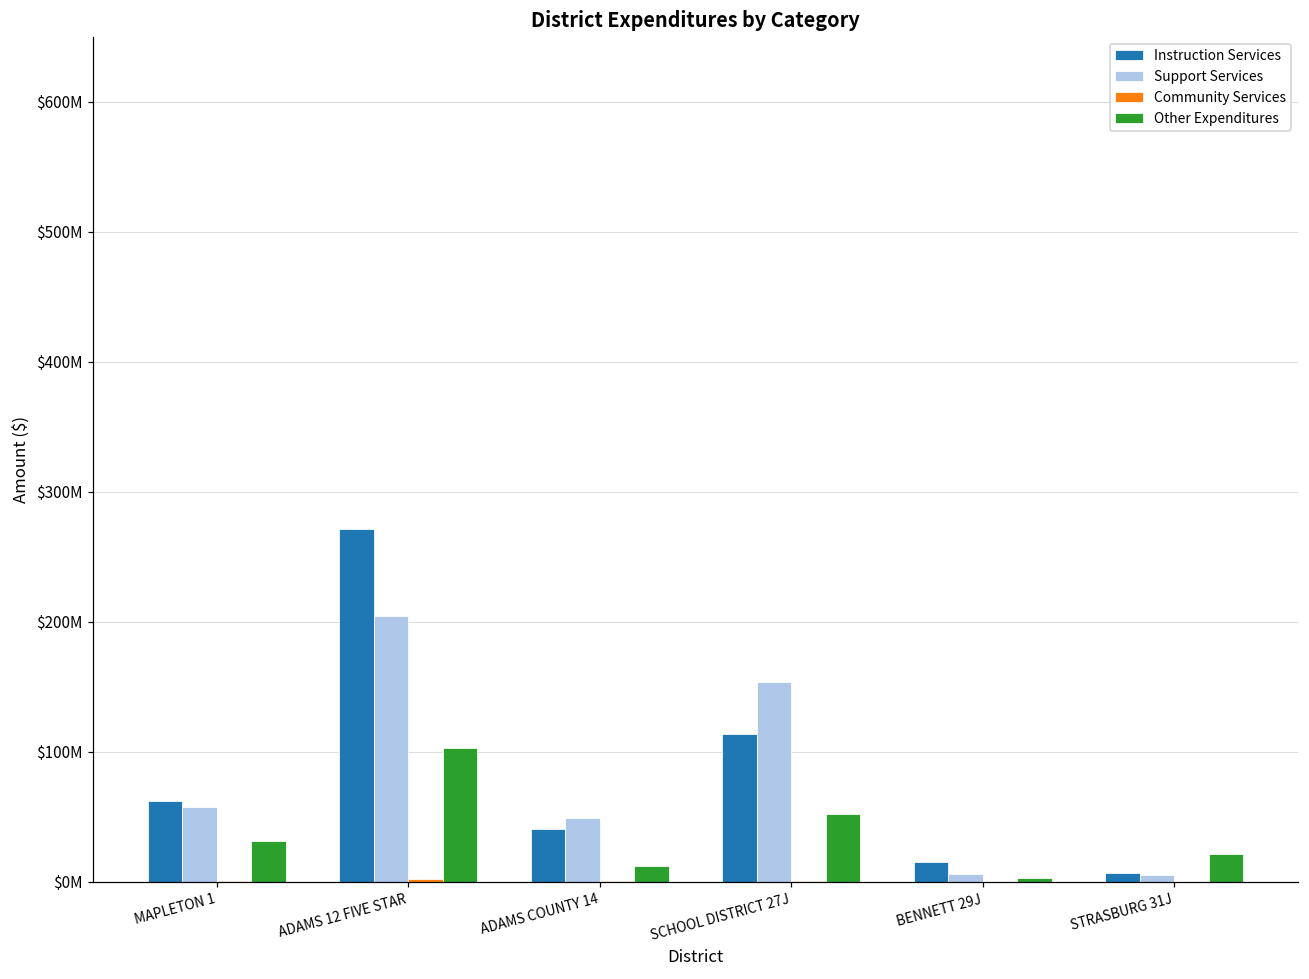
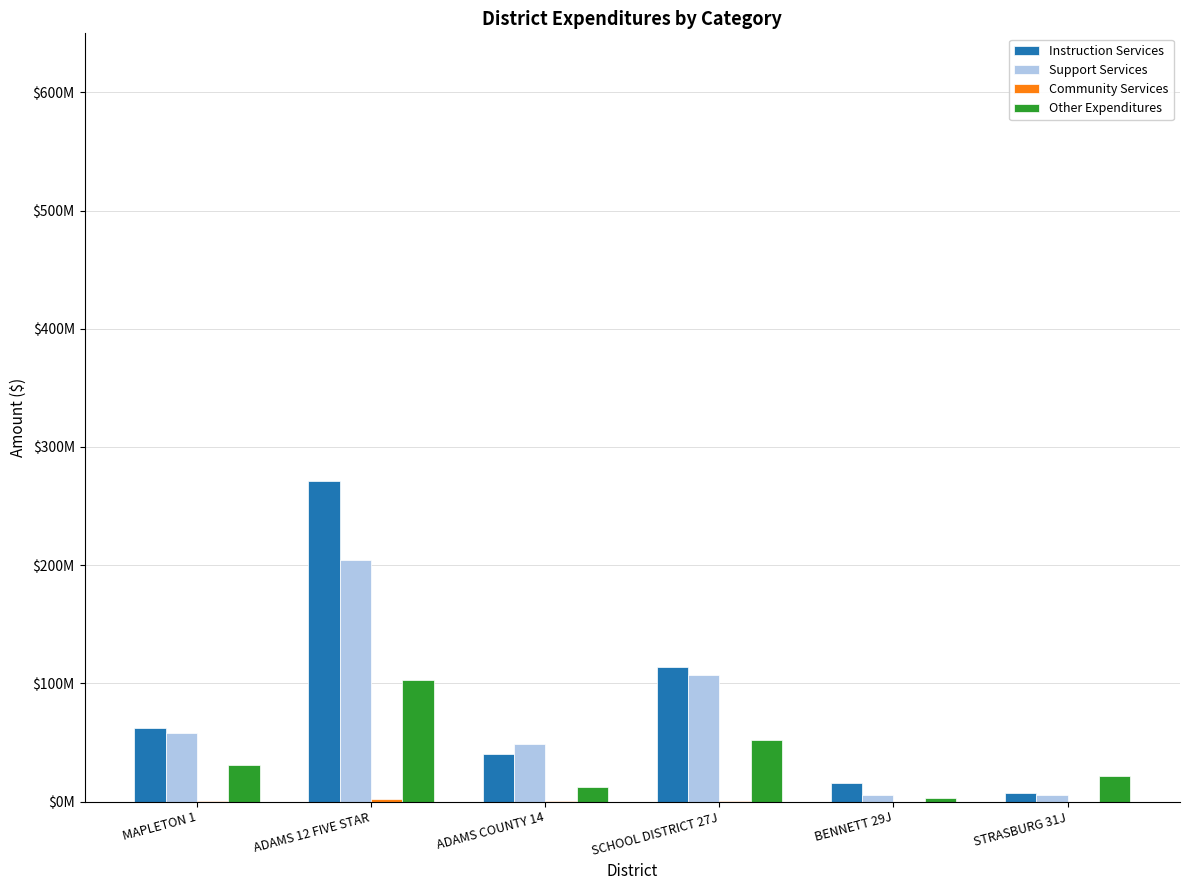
  {
    "Instruction Services": {
      "MAPLETON 1": "$62000000",
      "ADAMS 12 FIVE STAR": "$271000000",
      "ADAMS COUNTY 14": "$40000000",
      "SCHOOL DISTRICT 27J": "$114000000",
      "BENNETT 29J": "$15000000",
      "STRASBURG 31J": "$7000000"
    },
    "Support Services": {
      "MAPLETON 1": "$58000000",
      "ADAMS 12 FIVE STAR": "$204000000",
      "ADAMS COUNTY 14": "$49000000",
-     "SCHOOL DISTRICT 27J": "$154000000",
+     "SCHOOL DISTRICT 27J": "$107000000",
      "BENNETT 29J": "$6000000",
      "STRASBURG 31J": "$5000000"
    },
    "Community Services": {
      "BENNETT 29J": "$0",
      "STRASBURG 31J": "$0"
    },
    "Other Expenditures": {
      "MAPLETON 1": "$31000000",
      "ADAMS 12 FIVE STAR": "$103000000",
      "ADAMS COUNTY 14": "$12000000",
      "SCHOOL DISTRICT 27J": "$52000000",
      "BENNETT 29J": "$3000000",
      "STRASBURG 31J": "$21000000"
    }
  }
